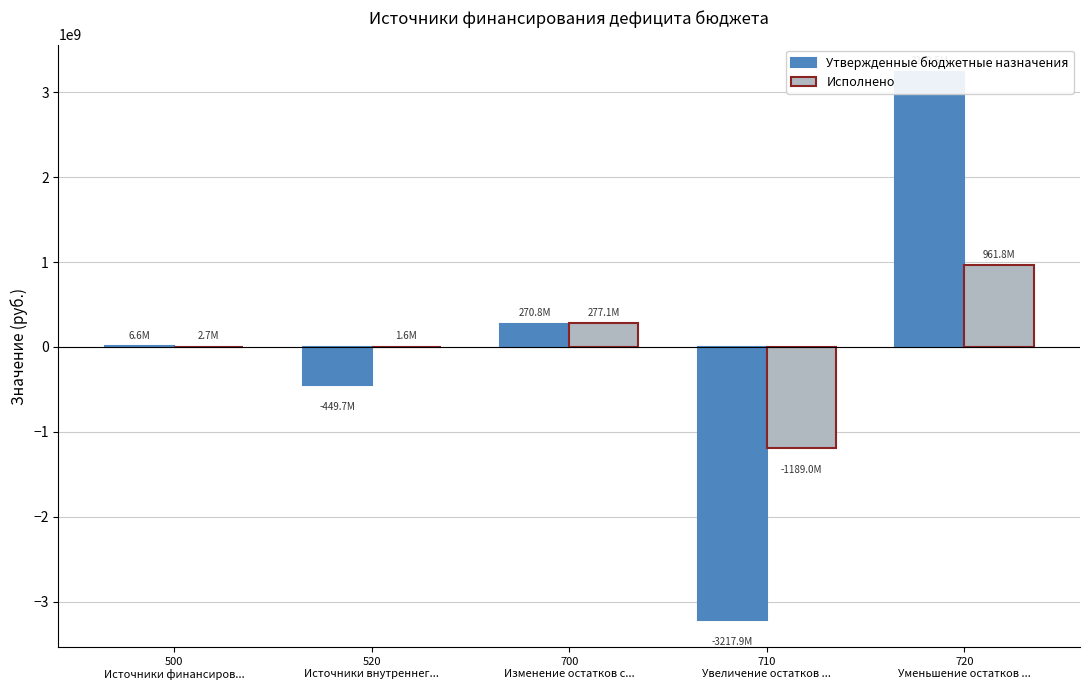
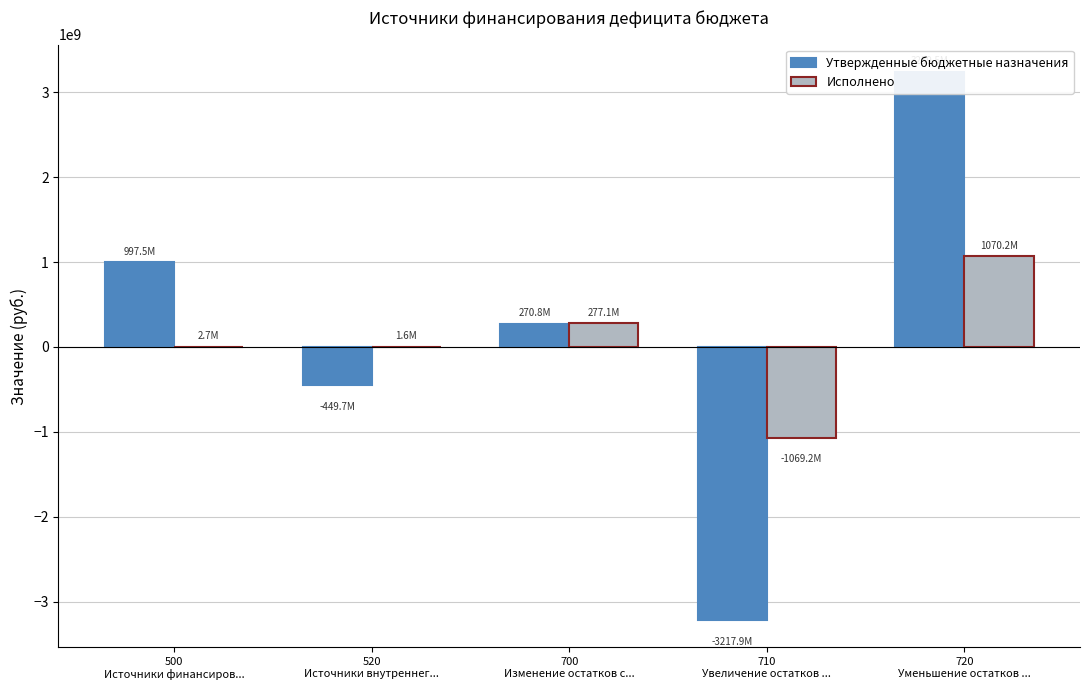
  {
    "Утвержденные бюджетные назначения": {
-     "500 Источники финансиров...": "6.6M",
+     "500 Источники финансиров...": "997.5M",
      "520 Источники внутреннег...": "-449.7M",
      "700 Изменение остатков с...": "270.8M",
      "710 Увеличение остатков ...": "-3217.9M"
    },
    "Исполнено": {
      "500 Источники финансиров...": "2.7M",
      "520 Источники внутреннег...": "1.6M",
      "700 Изменение остатков с...": "277.1M",
-     "710 Увеличение остатков ...": "-1189.0M",
-     "720 Уменьшение остатков ...": "961.8M"
+     "710 Увеличение остатков ...": "-1069.2M",
+     "720 Уменьшение остатков ...": "1070.2M"
    }
  }
